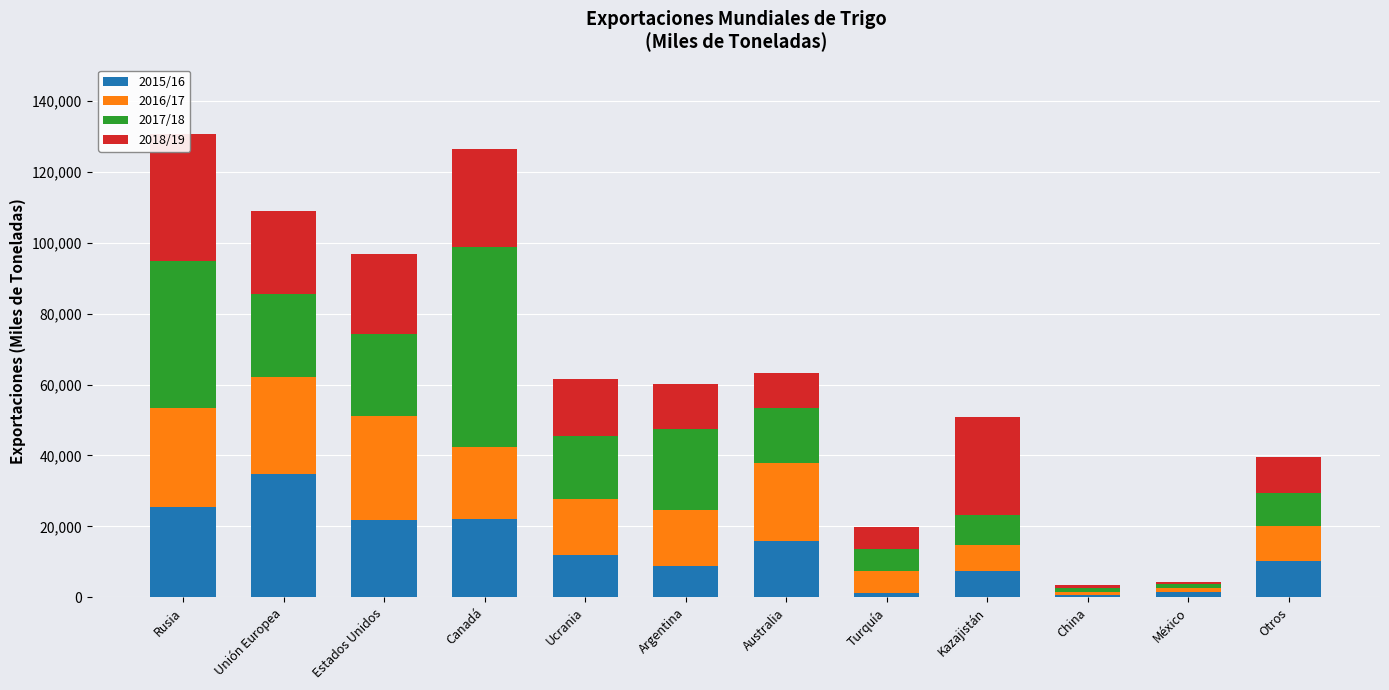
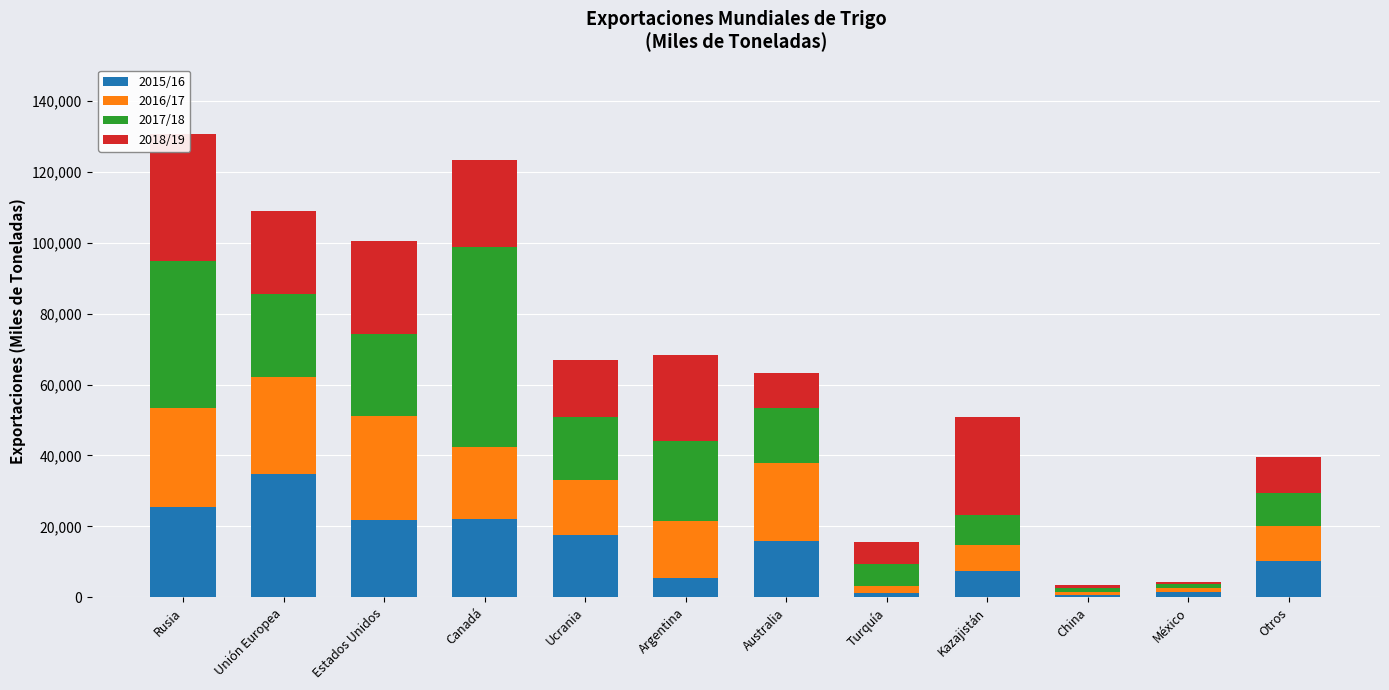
  {
    "2015/16": {
      "Rusia": "26,000",
      "Unión Europea": "35,000",
      "Estados Unidos": "22,000",
      "Canadá": "22,000",
-     "Ucrania": "12,000",
-     "Argentina": "9,000",
+     "Ucrania": "17,000",
+     "Argentina": "5,000",
      "Australia": "16,000",
      "Turquía": "1,000",
      "Kazajistán": "7,000",
      "China": "1,000",
      "México": "2,000",
      "Otros": "10,000"
    },
    "2016/17": {
      "Rusia": "28,000",
      "Unión Europea": "27,000",
      "Estados Unidos": "29,000",
      "Canadá": "20,000",
      "Ucrania": "16,000",
      "Argentina": "16,000",
      "Australia": "22,000",
-     "Turquía": "6,000",
+     "Turquía": "2,000",
      "Kazajistán": "7,000",
      "China": "1,000",
      "México": "1,000",
      "Otros": "10,000"
    },
    "2017/18": {
      "Rusia": "41,000",
      "Unión Europea": "23,000",
      "Estados Unidos": "23,000",
      "Canadá": "56,000",
      "Ucrania": "18,000",
      "Argentina": "23,000",
      "Australia": "16,000",
      "Turquía": "6,000",
      "Kazajistán": "9,000",
      "China": "1,000",
      "México": "1,000",
      "Otros": "9,000"
    },
    "2018/19": {
      "Unión Europea": "23,000",
-     "Estados Unidos": "23,000",
-     "Canadá": "27,000",
+     "Estados Unidos": "26,000",
+     "Canadá": "24,000",
      "Ucrania": "16,000",
-     "Argentina": "13,000",
+     "Argentina": "24,000",
      "Australia": "10,000",
      "Turquía": "6,000",
      "Kazajistán": "28,000",
      "China": "1,000",
      "Otros": "10,000"
    }
  }
